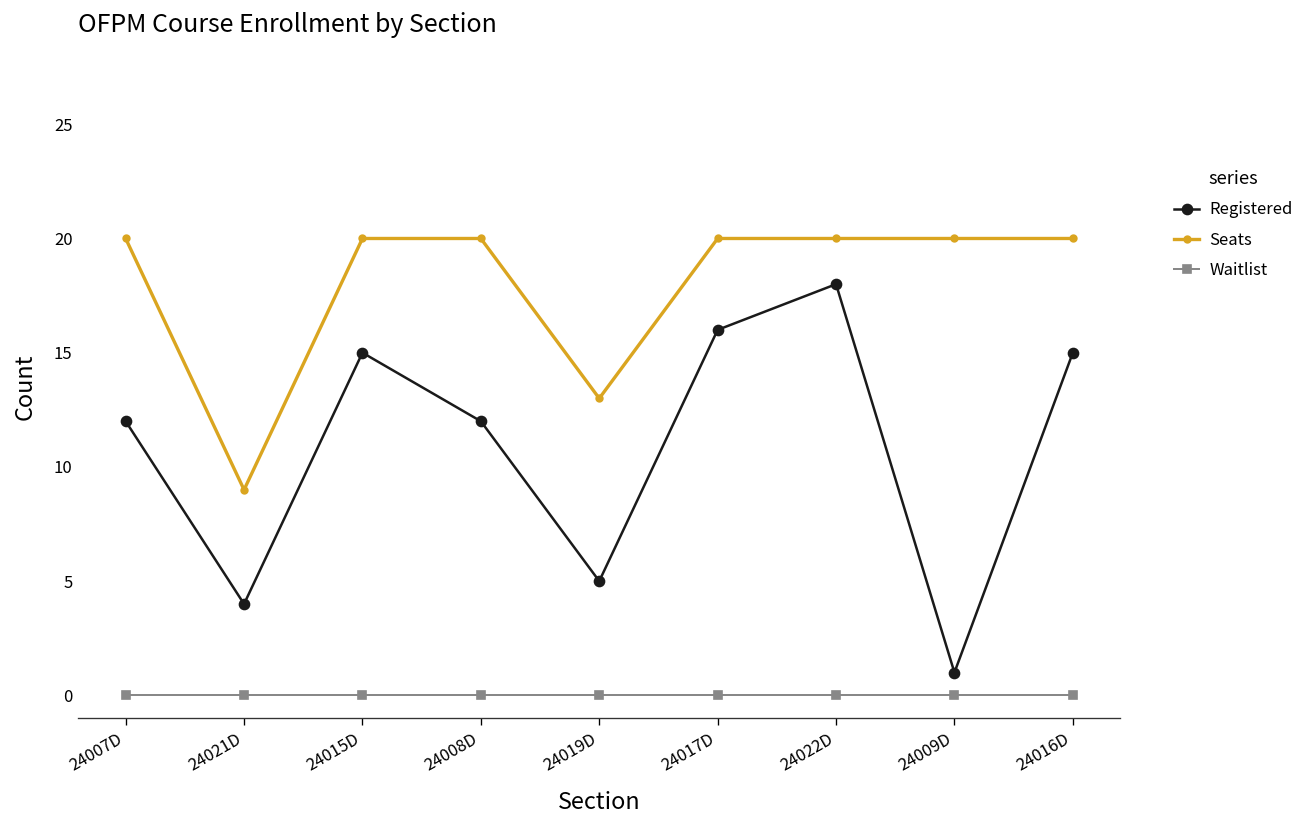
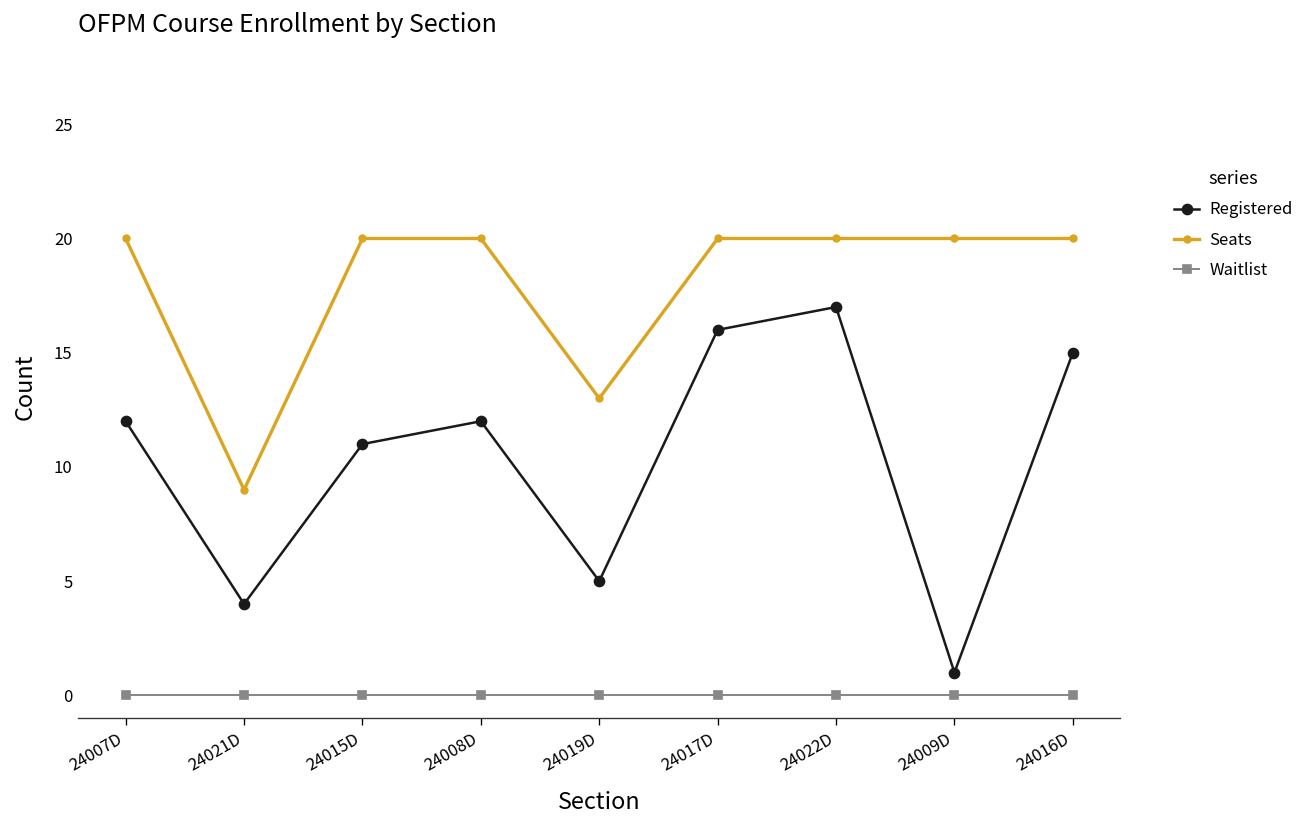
  {
    "Registered": {
      "24007D": 12,
      "24021D": 4,
-     "24015D": 15,
+     "24015D": 11,
      "24008D": 12,
      "24019D": 5,
      "24017D": 16,
-     "24022D": 18,
+     "24022D": 17,
      "24009D": 1,
      "24016D": 15
    },
    "Seats": {
      "24007D": 20,
      "24021D": 9,
      "24015D": 20,
      "24008D": 20,
      "24019D": 13,
      "24017D": 20,
      "24022D": 20,
      "24009D": 20,
      "24016D": 20
    },
    "Waitlist": {
      "24007D": 0,
      "24021D": 0,
      "24015D": 0,
      "24008D": 0,
      "24019D": 0,
      "24017D": 0,
      "24022D": 0,
      "24009D": 0,
      "24016D": 0
    }
  }
